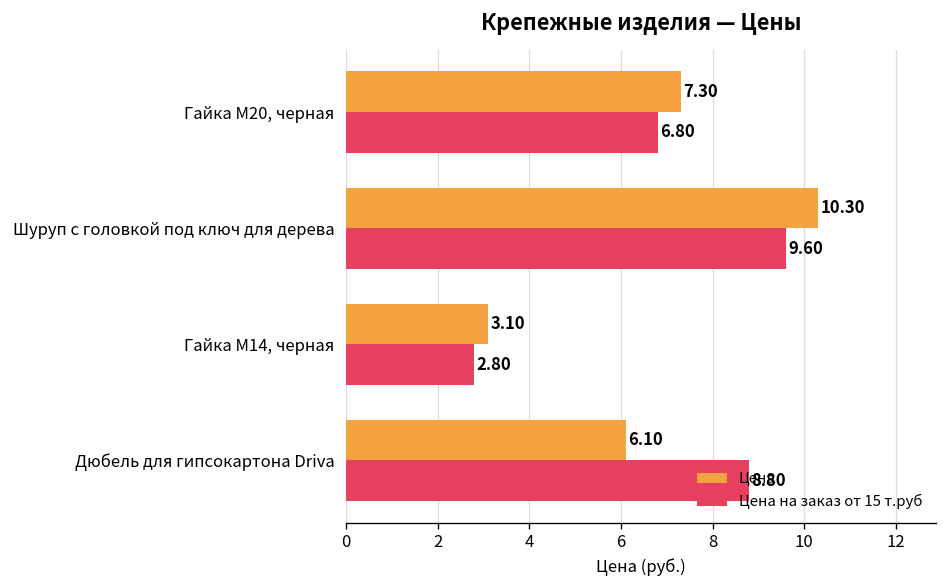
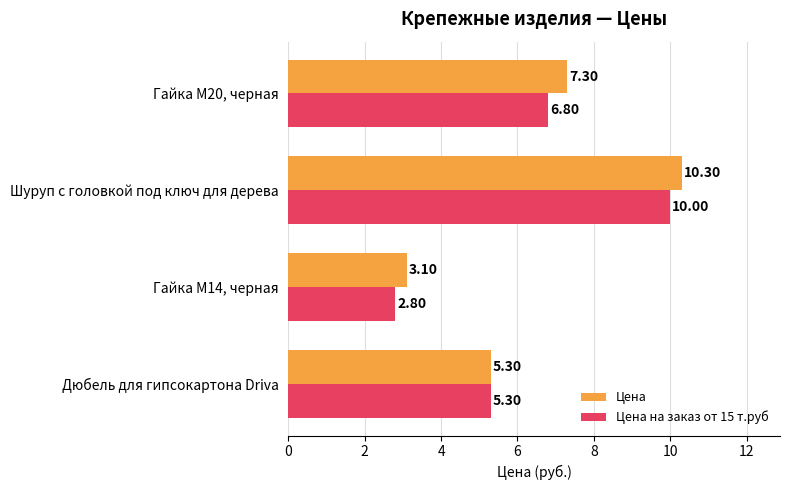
  {
    "Цена": {
      "Гайка М20, черная": 7.30,
      "Шуруп с головкой под ключ для дерева": 10.30,
      "Гайка М14, черная": 3.10,
-     "Дюбель для гипсокартона Driva": 6.10
+     "Дюбель для гипсокартона Driva": 5.30
    },
    "Цена на заказ от 15 т.руб": {
      "Гайка М20, черная": 6.80,
-     "Шуруп с головкой под ключ для дерева": 9.60,
+     "Шуруп с головкой под ключ для дерева": 10.00,
      "Гайка М14, черная": 2.80,
-     "Дюбель для гипсокартона Driva": 8.80
+     "Дюбель для гипсокартона Driva": 5.30
    }
  }
